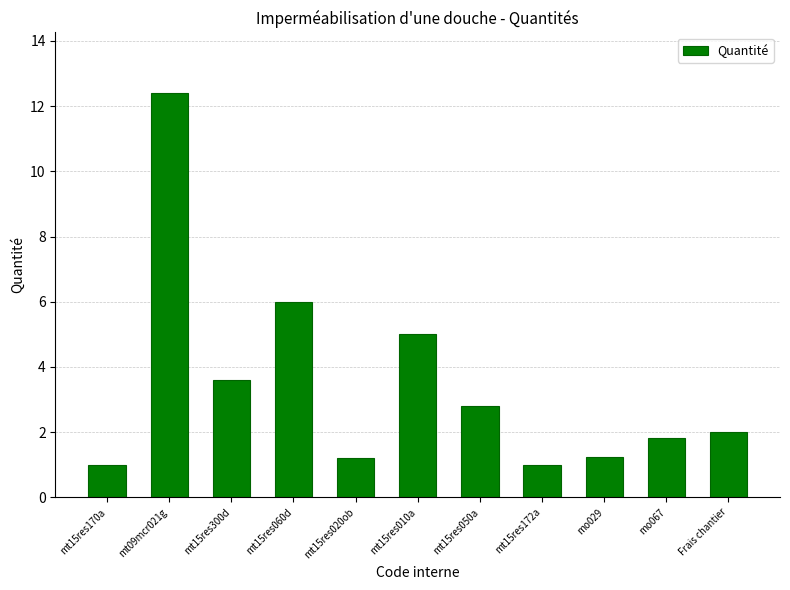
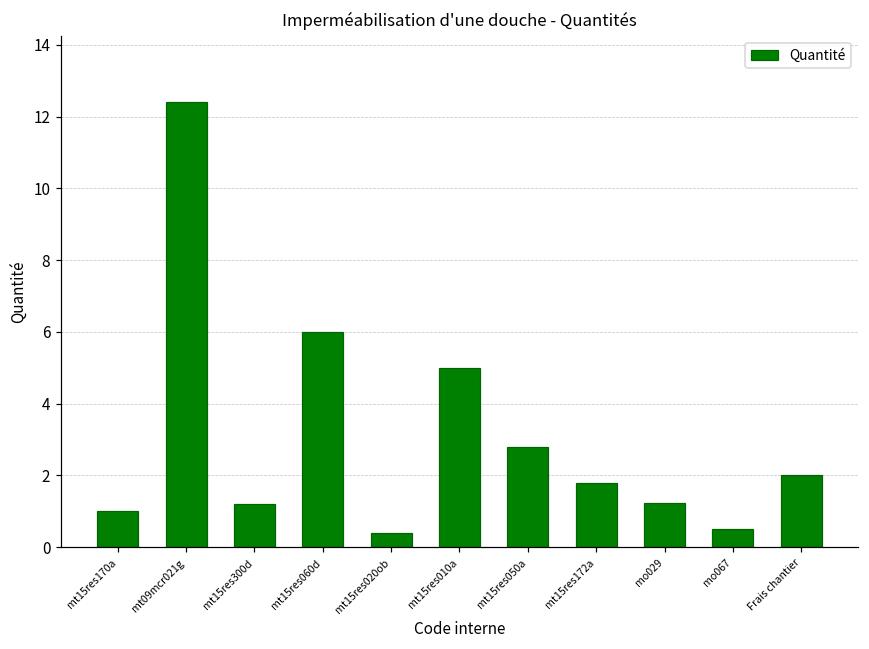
  {
    "mt15res170a": 1.0,
    "mt09mcr021g": 12.4,
-   "mt15res300d": 3.6,
+   "mt15res300d": 1.2,
    "mt15res060d": 6.0,
-   "mt15res020ob": 1.2,
+   "mt15res020ob": 0.4,
    "mt15res010a": 5.0,
    "mt15res050a": 2.8,
-   "mt15res172a": 1.0,
+   "mt15res172a": 1.8,
    "mo029": 1.2,
-   "mo067": 1.8,
+   "mo067": 0.5,
    "Frais chantier": 2.0
  }
